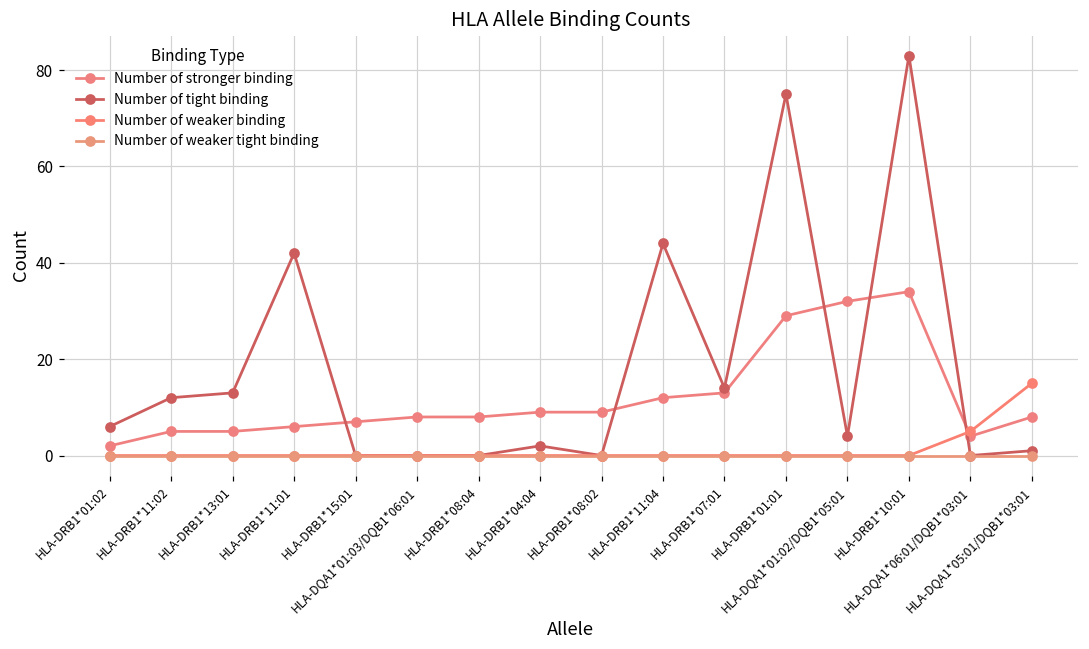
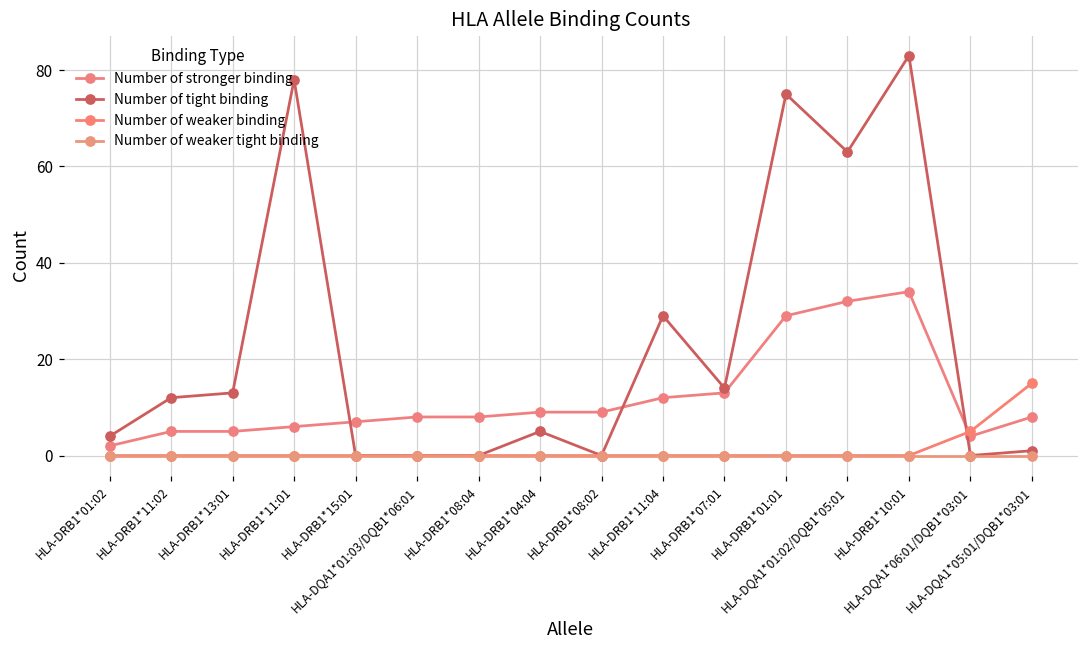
  {
    "Number of tight binding": {
-     "HLA-DRB1*01:02": 6,
+     "HLA-DRB1*01:02": 4,
      "HLA-DRB1*11:02": 12,
      "HLA-DRB1*13:01": 13,
-     "HLA-DRB1*11:01": 42,
-     "HLA-DRB1*04:04": 2,
-     "HLA-DRB1*11:04": 44,
+     "HLA-DRB1*11:01": 78,
+     "HLA-DRB1*04:04": 5,
+     "HLA-DRB1*11:04": 29,
      "HLA-DRB1*07:01": 14,
      "HLA-DRB1*01:01": 75,
-     "HLA-DQA1*01:02/DQB1*05:01": 4,
+     "HLA-DQA1*01:02/DQB1*05:01": 63,
      "HLA-DRB1*10:01": 83,
      "HLA-DQA1*05:01/DQB1*03:01": 1
    }
  }
